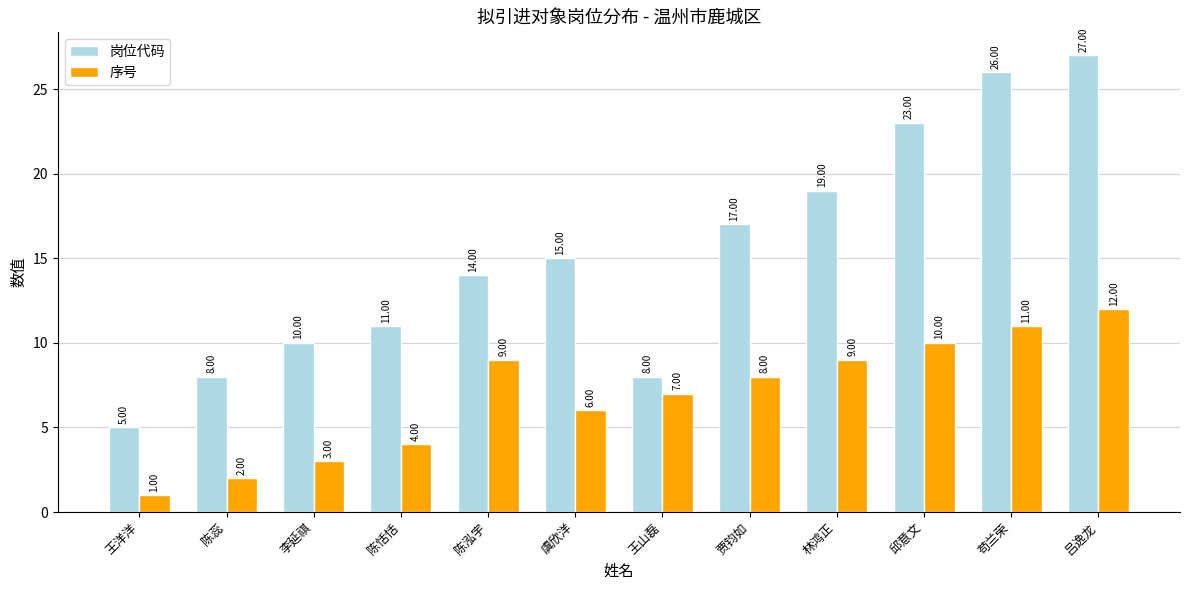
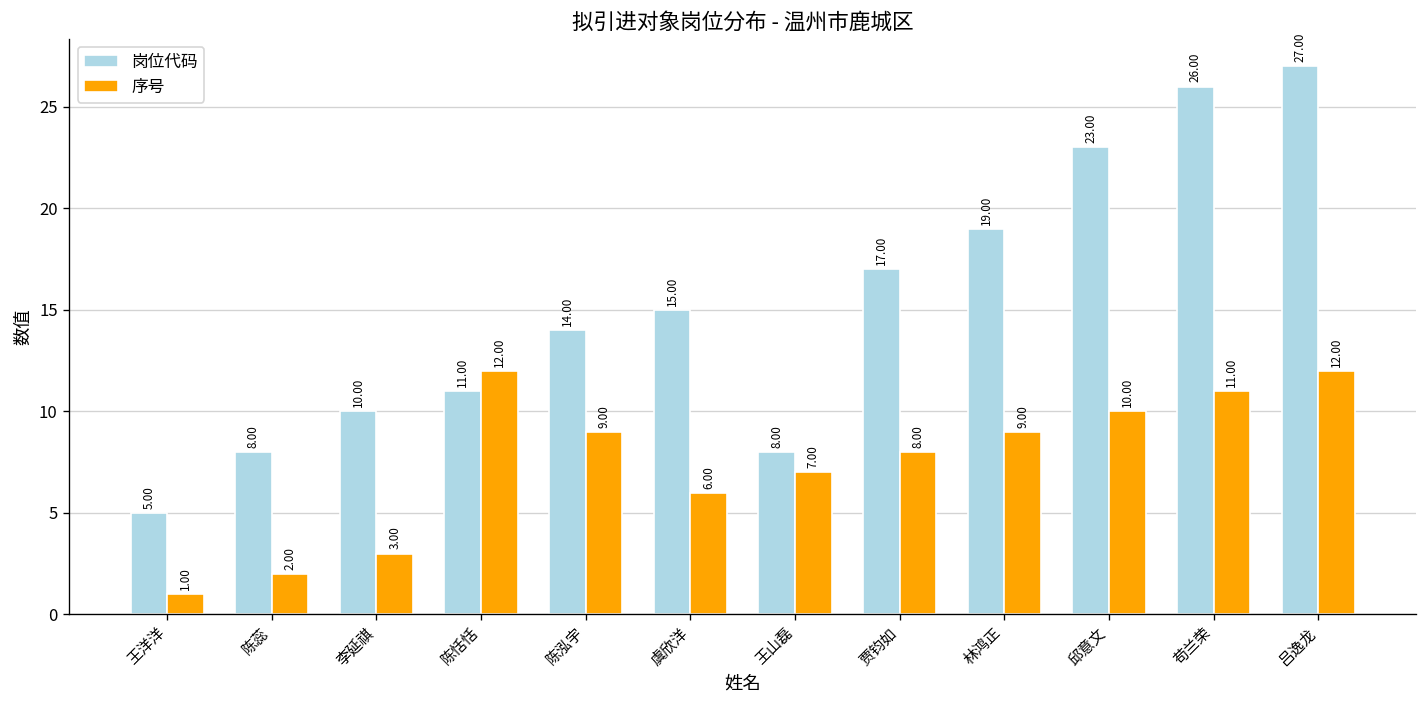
  {
    "岗位代码": {
      "王洋洋": 5.00,
      "陈蕊": 8.00,
      "李延祺": 10.00,
      "陈恬恬": 11.00,
      "陈泓宇": 14.00,
      "虞欣洋": 15.00,
      "王山磊": 8.00,
      "贾钧如": 17.00,
      "林鸿正": 19.00,
      "邱意文": 23.00,
      "苟兰荣": 26.00,
      "吕逸龙": 27.00
    },
    "序号": {
      "王洋洋": 1.00,
      "陈蕊": 2.00,
      "李延祺": 3.00,
-     "陈恬恬": 4.00,
+     "陈恬恬": 12.00,
      "陈泓宇": 9.00,
      "虞欣洋": 6.00,
      "王山磊": 7.00,
      "贾钧如": 8.00,
      "林鸿正": 9.00,
      "邱意文": 10.00,
      "苟兰荣": 11.00,
      "吕逸龙": 12.00
    }
  }
